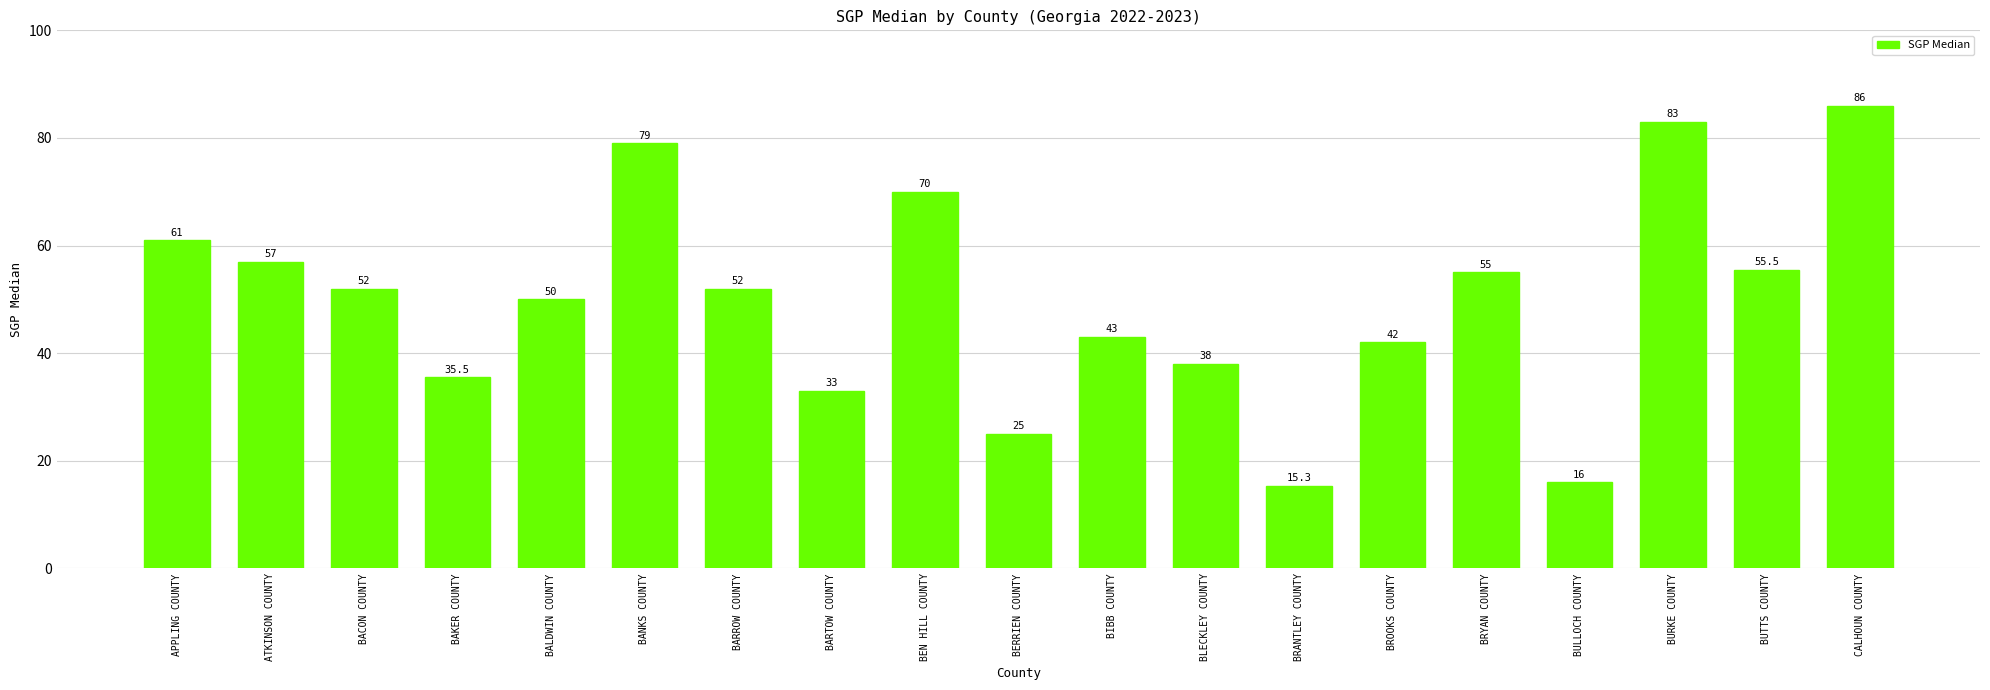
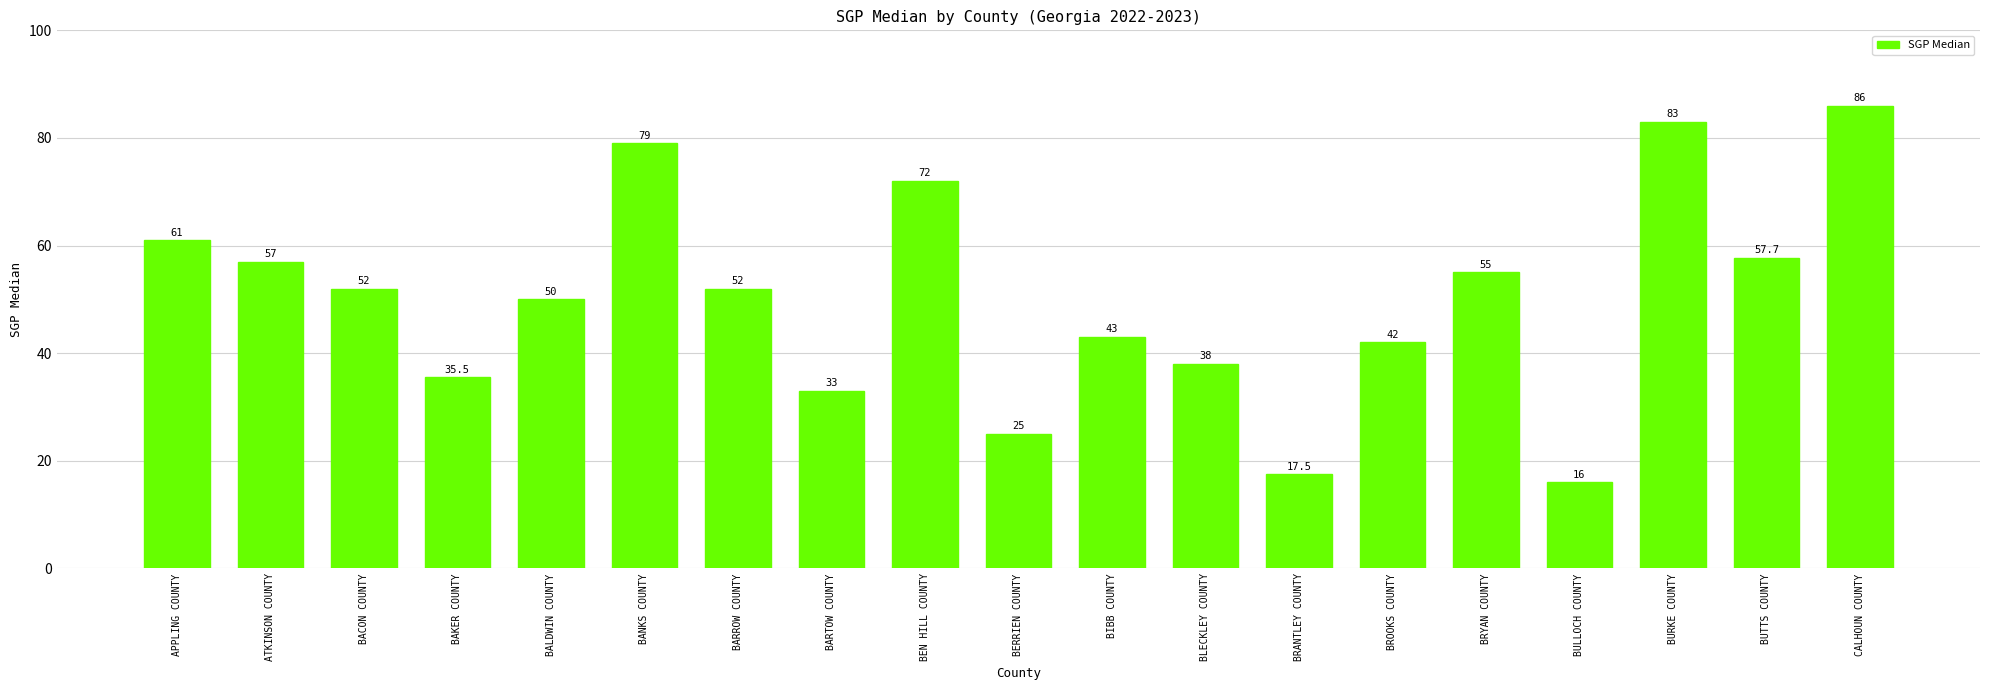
  {
    "APPLING COUNTY": 61,
    "ATKINSON COUNTY": 57,
    "BACON COUNTY": 52,
    "BAKER COUNTY": 35.5,
    "BALDWIN COUNTY": 50,
    "BANKS COUNTY": 79,
    "BARROW COUNTY": 52,
    "BARTOW COUNTY": 33,
-   "BEN HILL COUNTY": 70,
+   "BEN HILL COUNTY": 72,
    "BERRIEN COUNTY": 25,
    "BIBB COUNTY": 43,
    "BLECKLEY COUNTY": 38,
-   "BRANTLEY COUNTY": 15.3,
+   "BRANTLEY COUNTY": 17.5,
    "BROOKS COUNTY": 42,
    "BRYAN COUNTY": 55,
    "BULLOCH COUNTY": 16,
    "BURKE COUNTY": 83,
-   "BUTTS COUNTY": 55.5,
+   "BUTTS COUNTY": 57.7,
    "CALHOUN COUNTY": 86
  }
